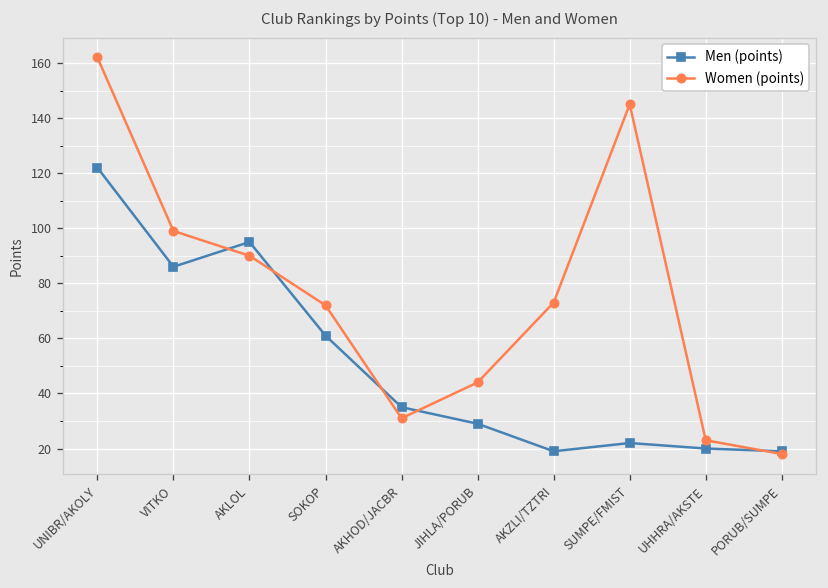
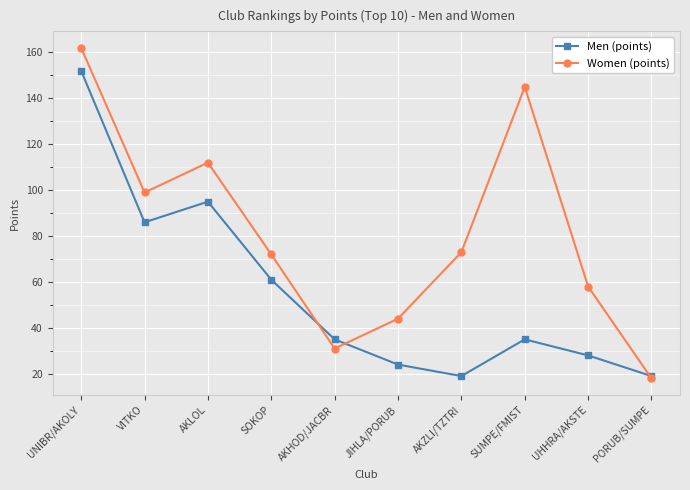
  {
    "Men (points)": {
-     "UNIBR/AKOLY": 122,
+     "UNIBR/AKOLY": 152,
      "VITKO": 86,
      "AKLOL": 95,
      "SOKOP": 61,
      "AKHOD/JACBR": 35,
-     "JIHLA/PORUB": 29,
+     "JIHLA/PORUB": 24,
      "AKZLI/TZTRI": 19,
-     "SUMPE/FMIST": 22,
-     "UHHRA/AKSTE": 20
+     "SUMPE/FMIST": 35,
+     "UHHRA/AKSTE": 28
    },
    "Women (points)": {
      "UNIBR/AKOLY": 162,
      "VITKO": 99,
-     "AKLOL": 90,
+     "AKLOL": 112,
      "SOKOP": 72,
      "AKHOD/JACBR": 31,
      "JIHLA/PORUB": 44,
      "AKZLI/TZTRI": 73,
      "SUMPE/FMIST": 145,
-     "UHHRA/AKSTE": 23
+     "UHHRA/AKSTE": 58
    }
  }
